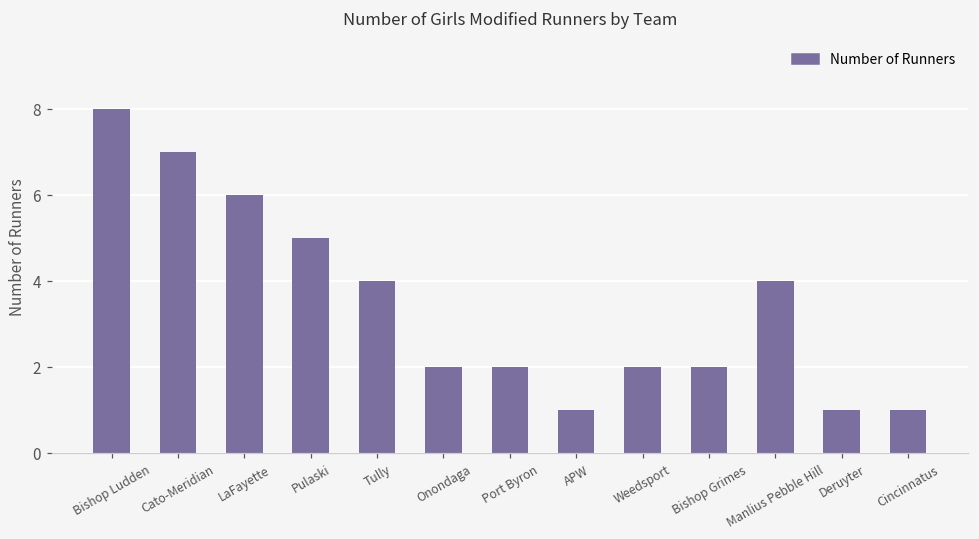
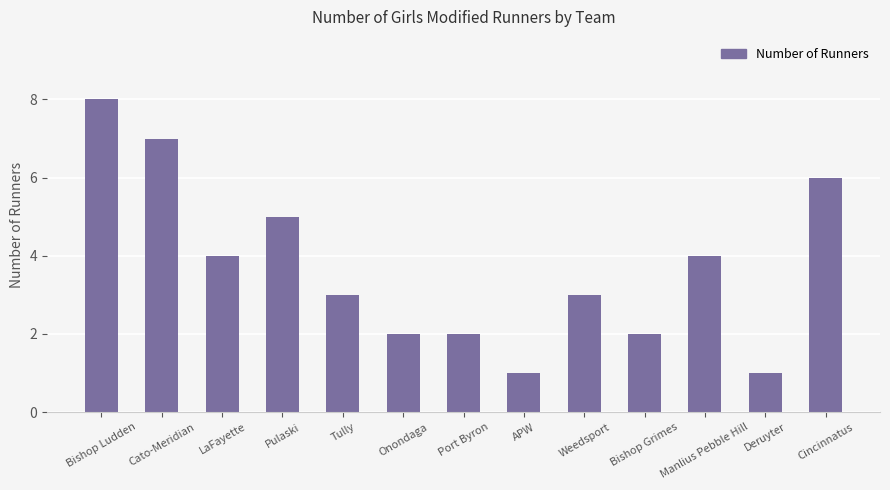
  {
    "Bishop Ludden": 8,
    "Cato-Meridian": 7,
-   "LaFayette": 6,
+   "LaFayette": 4,
    "Pulaski": 5,
-   "Tully": 4,
+   "Tully": 3,
    "Onondaga": 2,
    "Port Byron": 2,
    "APW": 1,
-   "Weedsport": 2,
+   "Weedsport": 3,
    "Bishop Grimes": 2,
    "Manlius Pebble Hill": 4,
    "Deruyter": 1,
-   "Cincinnatus": 1
+   "Cincinnatus": 6
  }
